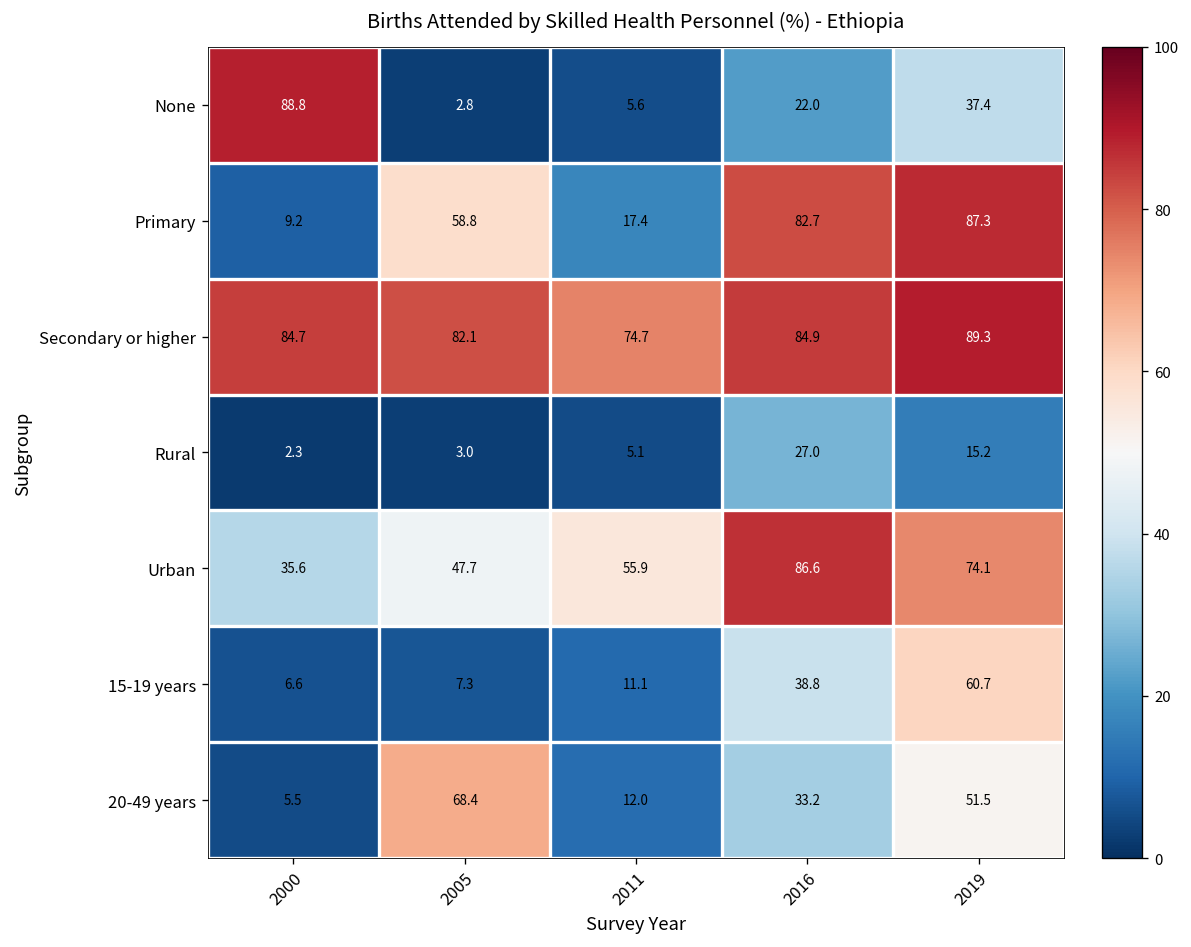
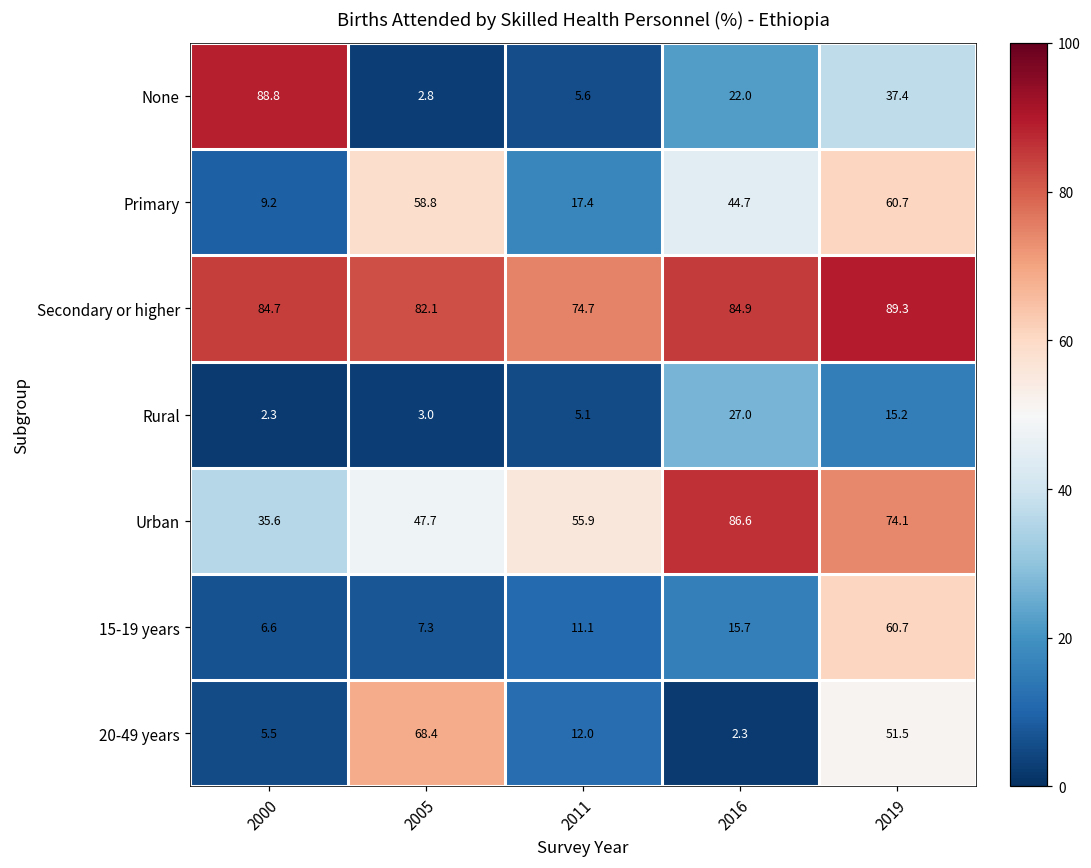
  {
    "None": {
      "2000": 88.8,
      "2005": 2.8,
      "2011": 5.6,
      "2016": 22.0,
      "2019": 37.4
    },
    "Primary": {
      "2000": 9.2,
      "2005": 58.8,
      "2011": 17.4,
-     "2016": 82.7,
-     "2019": 87.3
+     "2016": 44.7,
+     "2019": 60.7
    },
    "Secondary or higher": {
      "2000": 84.7,
      "2005": 82.1,
      "2011": 74.7,
      "2016": 84.9,
      "2019": 89.3
    },
    "Rural": {
      "2000": 2.3,
      "2005": 3.0,
      "2011": 5.1,
      "2016": 27.0,
      "2019": 15.2
    },
    "Urban": {
      "2000": 35.6,
      "2005": 47.7,
      "2011": 55.9,
      "2016": 86.6,
      "2019": 74.1
    },
    "15-19 years": {
      "2000": 6.6,
      "2005": 7.3,
      "2011": 11.1,
-     "2016": 38.8,
+     "2016": 15.7,
      "2019": 60.7
    },
    "20-49 years": {
      "2000": 5.5,
      "2005": 68.4,
      "2011": 12.0,
-     "2016": 33.2,
+     "2016": 2.3,
      "2019": 51.5
    }
  }
